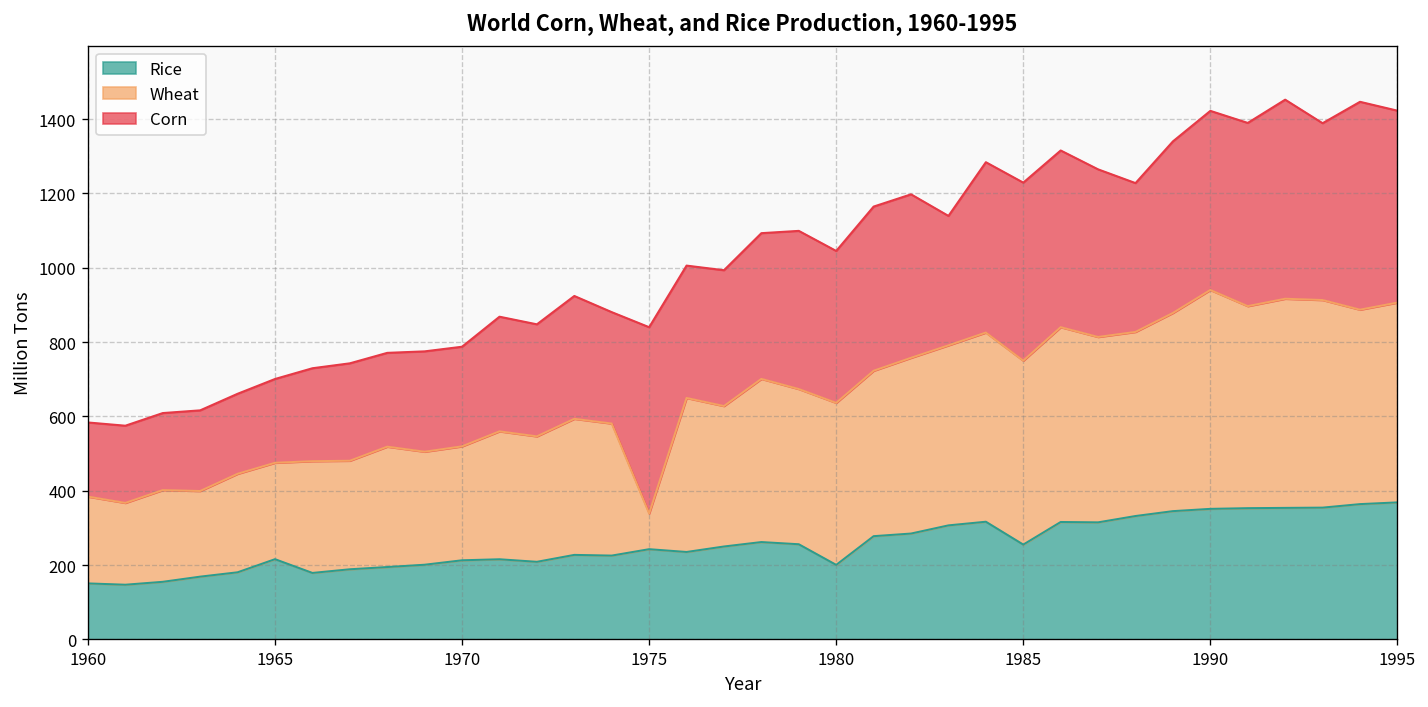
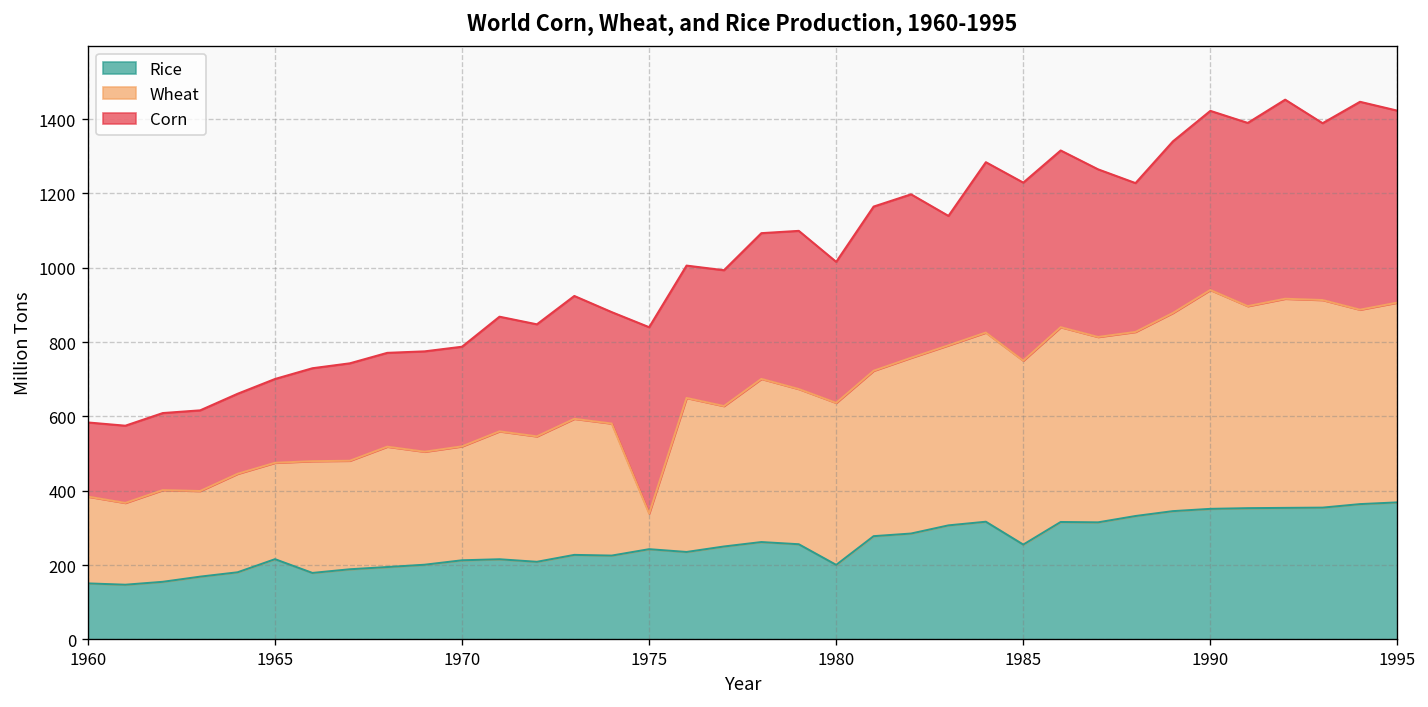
  {
    "Rice": {
      "1960": 150,
      "1965": 220,
      "1970": 210,
      "1975": 240,
      "1980": 200,
      "1985": 260,
      "1990": 350,
      "1995": 370
    },
    "Wheat": {
      "1960": 230,
      "1965": 260,
      "1970": 310,
      "1975": 100,
      "1980": 440,
      "1985": 490,
      "1990": 590,
      "1995": 540
    },
    "Corn": {
      "1960": 200,
      "1965": 230,
      "1970": 270,
      "1975": 500,
-     "1980": 410,
+     "1980": 380,
      "1985": 480,
      "1990": 480,
      "1995": 520
    }
  }
